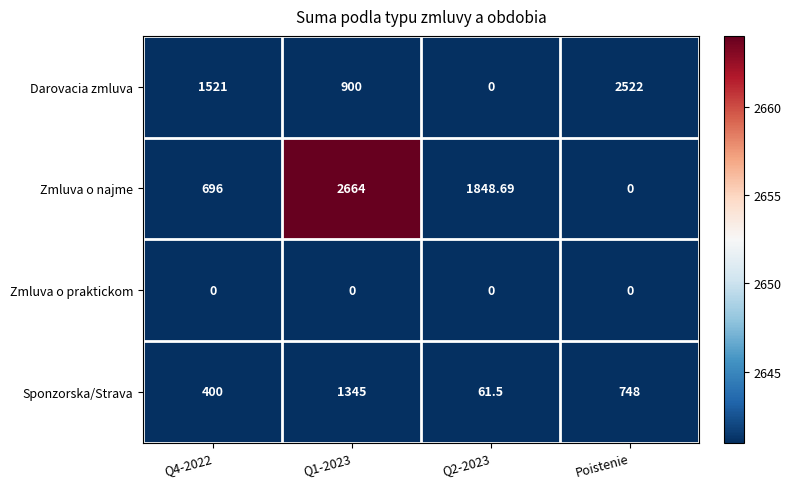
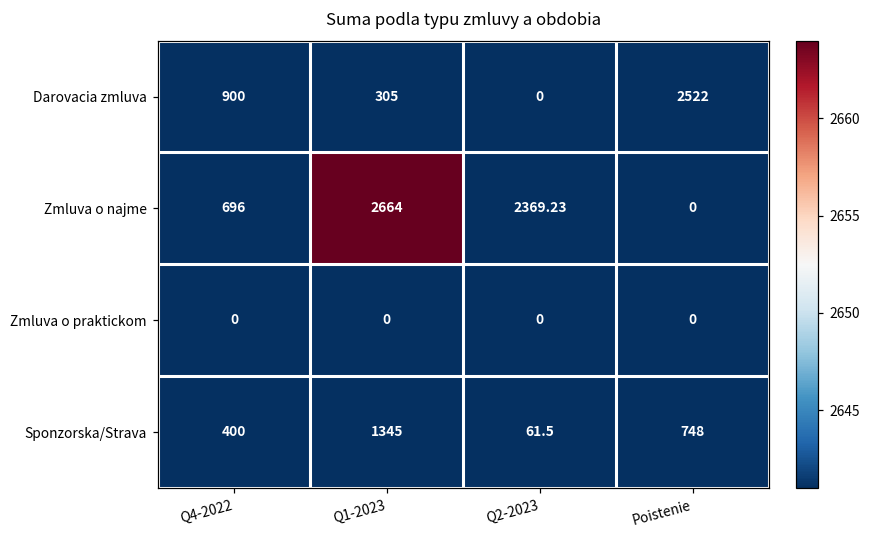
  {
    "Darovacia zmluva": {
-     "Q4-2022": 1521,
-     "Q1-2023": 900,
+     "Q4-2022": 900,
+     "Q1-2023": 305,
      "Q2-2023": 0,
      "Poistenie": 2522
    },
    "Zmluva o najme": {
      "Q4-2022": 696,
      "Q1-2023": 2664,
-     "Q2-2023": 1848.69,
+     "Q2-2023": 2369.23,
      "Poistenie": 0
    },
    "Zmluva o praktickom": {
      "Q4-2022": 0,
      "Q1-2023": 0,
      "Q2-2023": 0,
      "Poistenie": 0
    },
    "Sponzorska/Strava": {
      "Q4-2022": 400,
      "Q1-2023": 1345,
      "Q2-2023": 61.5,
      "Poistenie": 748
    }
  }
